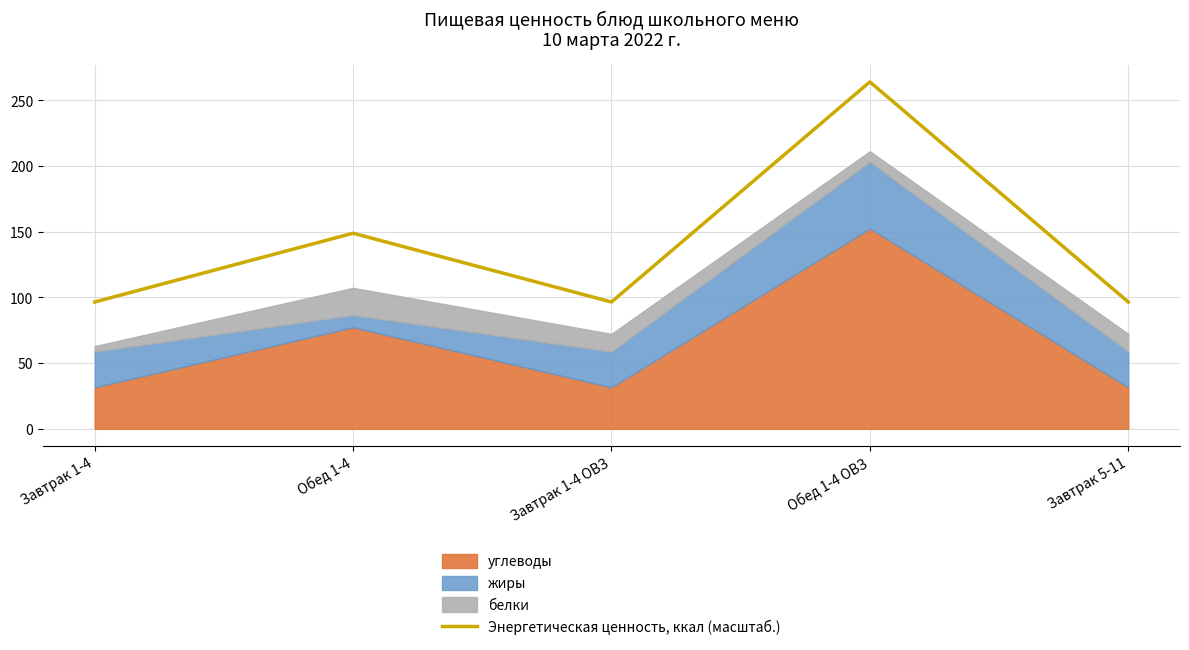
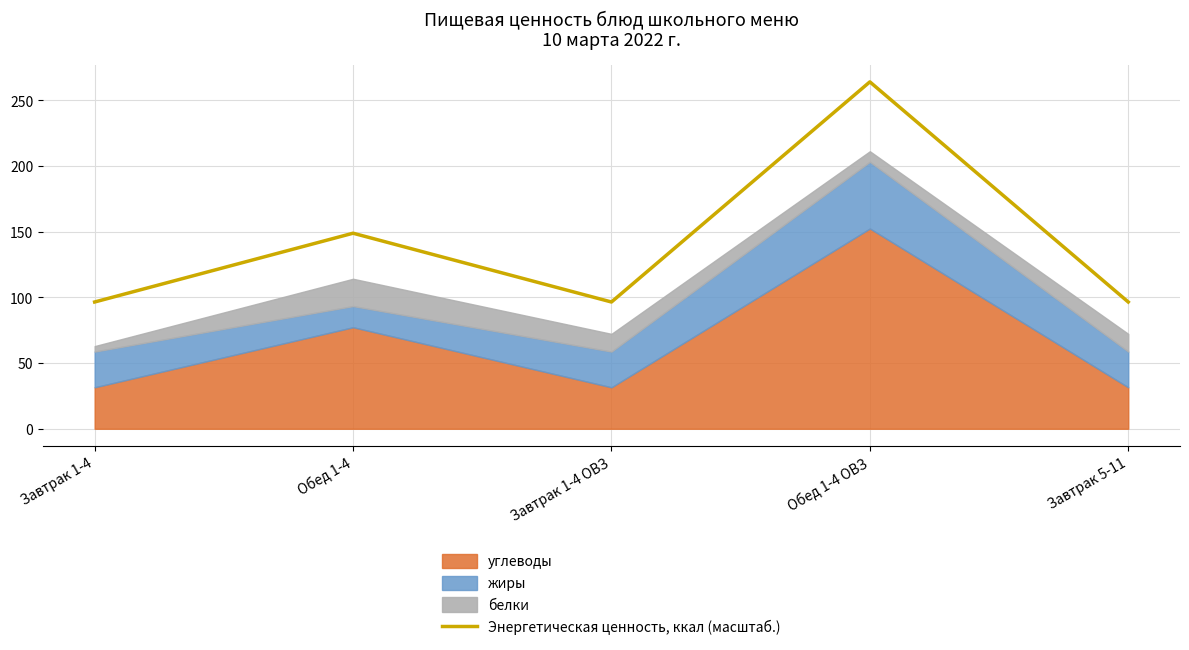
  {
    "Энергетическая ценность, ккал (масштаб.)": {
      "Завтрак 1-4": 97,
      "Обед 1-4": 149,
      "Завтрак 1-4 ОВЗ": 97,
      "Обед 1-4 ОВЗ": 264,
      "Завтрак 5-11": 97
    },
    "углеводы": {
      "Завтрак 1-4": 32,
      "Обед 1-4": 77,
      "Завтрак 1-4 ОВЗ": 32,
      "Обед 1-4 ОВЗ": 152,
      "Завтрак 5-11": 32
    },
    "жиры": {
      "Завтрак 1-4": 27,
-     "Обед 1-4": 9,
+     "Обед 1-4": 16,
      "Завтрак 1-4 ОВЗ": 27,
      "Обед 1-4 ОВЗ": 51,
      "Завтрак 5-11": 27
    },
    "белки": {
      "Завтрак 1-4": 4,
      "Обед 1-4": 21,
      "Завтрак 1-4 ОВЗ": 13,
      "Обед 1-4 ОВЗ": 8,
      "Завтрак 5-11": 13
    }
  }
